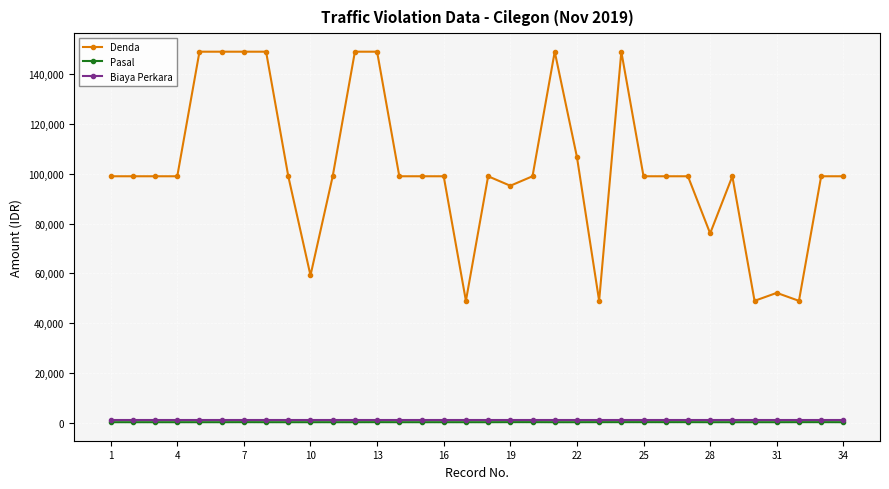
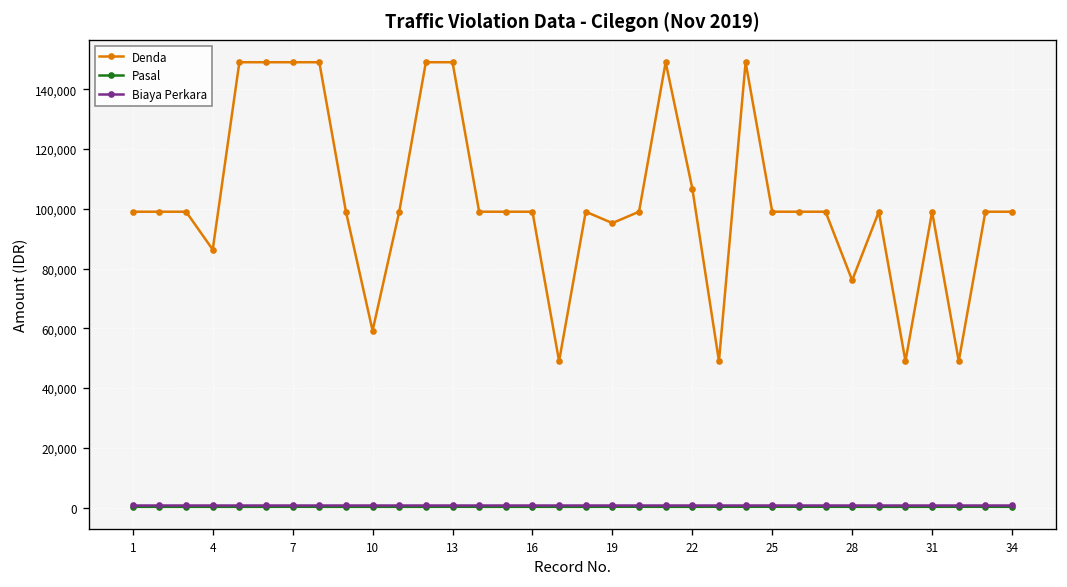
  {
    "Denda": {
      "1": "99,000",
-     "4": "99,000",
+     "4": "86,000",
      "7": "149,000",
      "10": "59,000",
      "13": "149,000",
      "16": "99,000",
      "19": "95,000",
      "22": "107,000",
      "25": "99,000",
      "28": "76,000",
-     "31": "52,000",
+     "31": "99,000",
      "34": "99,000"
    }
  }
